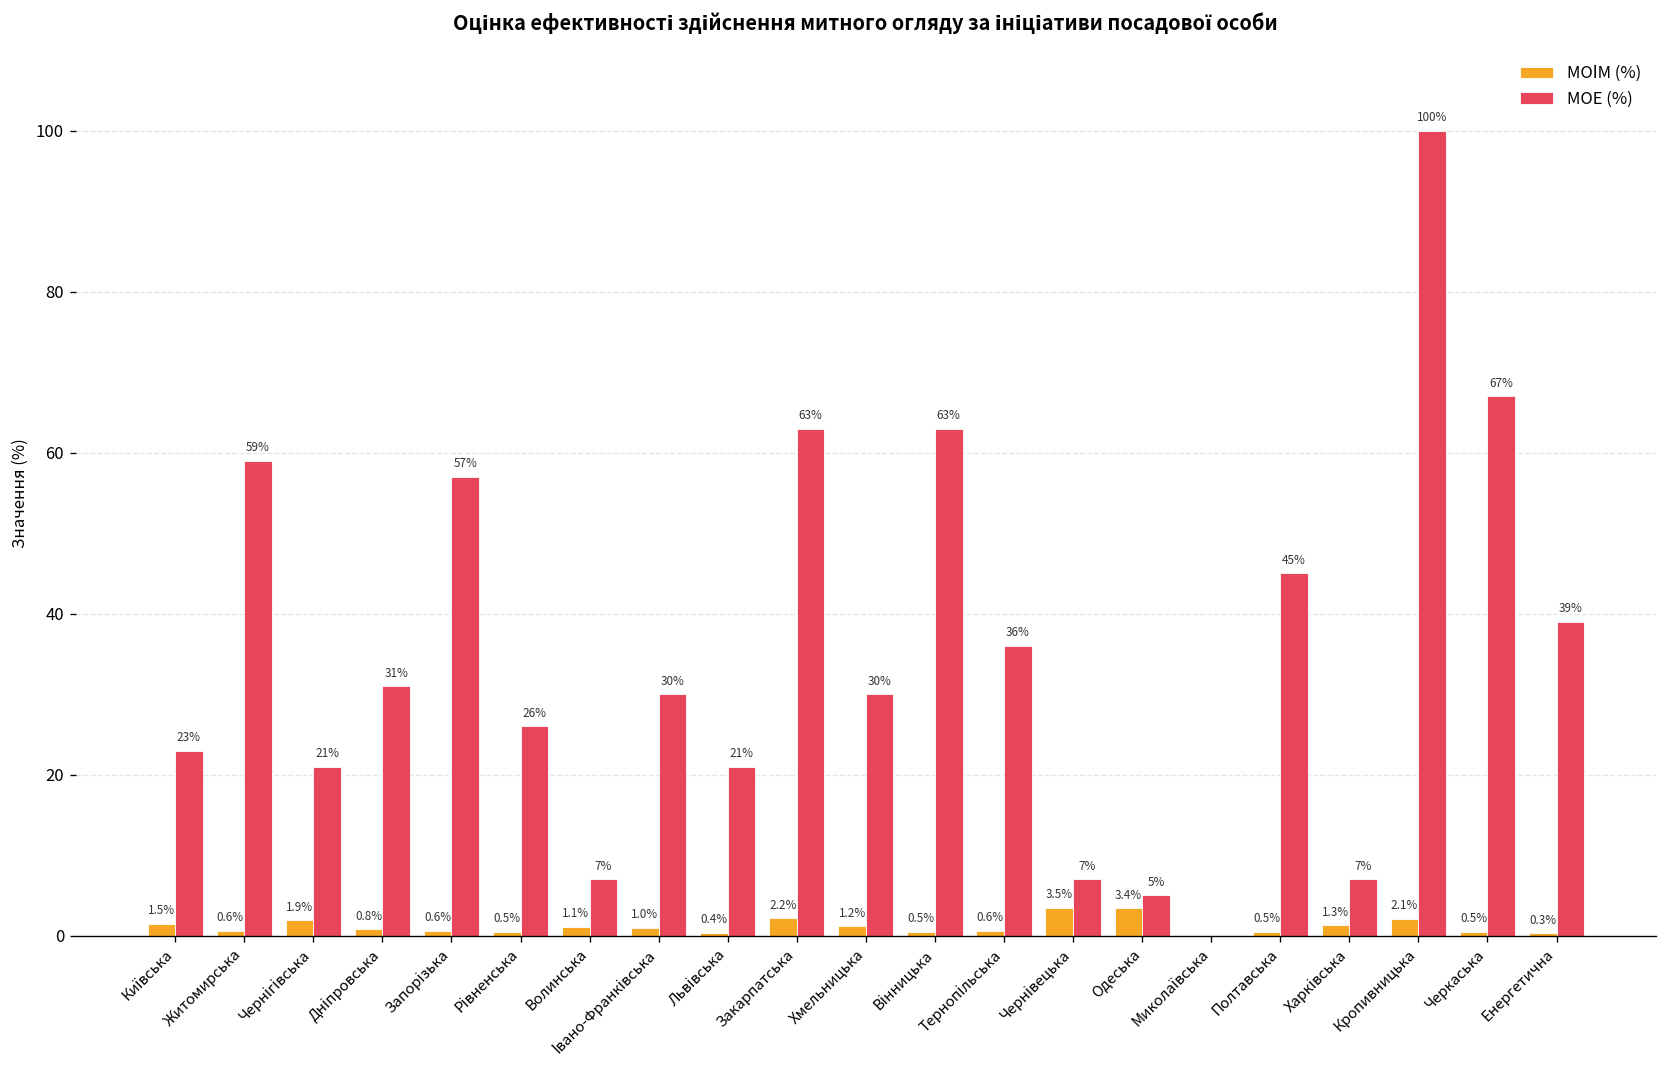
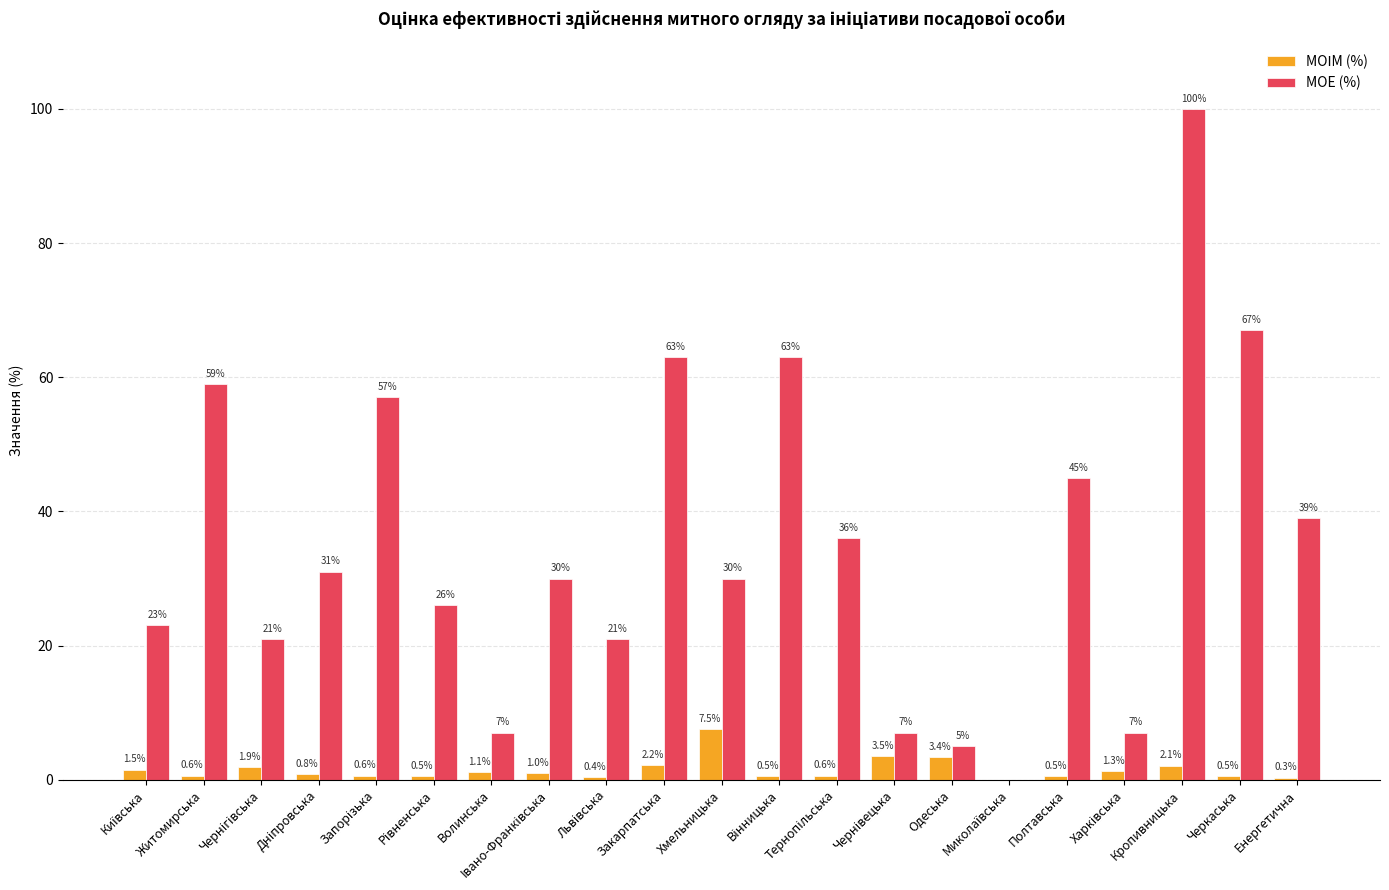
  {
    "МОІМ (%)": {
      "Київська": "1.5%",
      "Житомирська": "0.6%",
      "Чернігівська": "1.9%",
      "Дніпровська": "0.8%",
      "Запорізька": "0.6%",
      "Рівненська": "0.5%",
      "Волинська": "1.1%",
      "Івано-Франківська": "1.0%",
      "Львівська": "0.4%",
      "Закарпатська": "2.2%",
-     "Хмельницька": "1.2%",
+     "Хмельницька": "7.5%",
      "Вінницька": "0.5%",
      "Тернопільська": "0.6%",
      "Чернівецька": "3.5%",
      "Одеська": "3.4%",
      "Полтавська": "0.5%",
      "Харківська": "1.3%",
      "Кропивницька": "2.1%",
      "Черкаська": "0.5%",
      "Енергетична": "0.3%"
    },
    "МОЕ (%)": {
      "Київська": "23%",
      "Житомирська": "59%",
      "Чернігівська": "21%",
      "Дніпровська": "31%",
      "Запорізька": "57%",
      "Рівненська": "26%",
      "Волинська": "7%",
      "Івано-Франківська": "30%",
      "Львівська": "21%",
      "Закарпатська": "63%",
      "Хмельницька": "30%",
      "Вінницька": "63%",
      "Тернопільська": "36%",
      "Чернівецька": "7%",
      "Одеська": "5%",
      "Полтавська": "45%",
      "Харківська": "7%",
      "Кропивницька": "100%",
      "Черкаська": "67%",
      "Енергетична": "39%"
    }
  }
